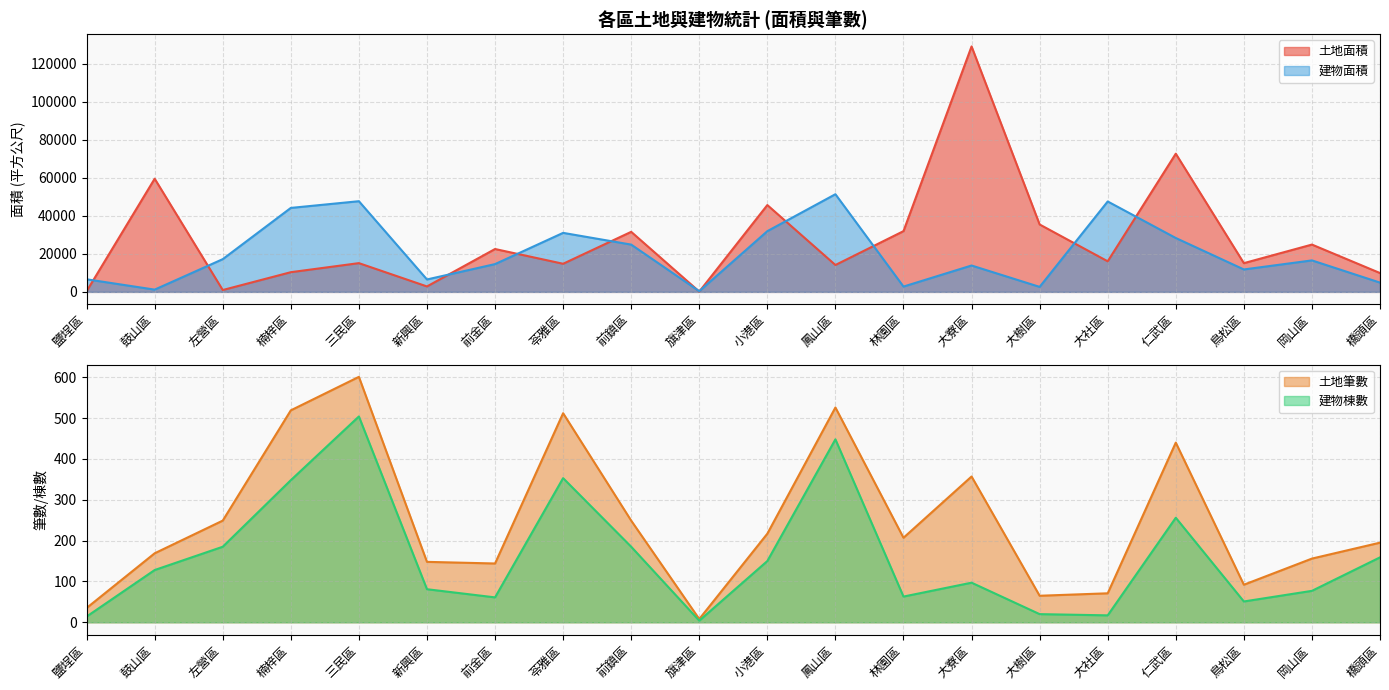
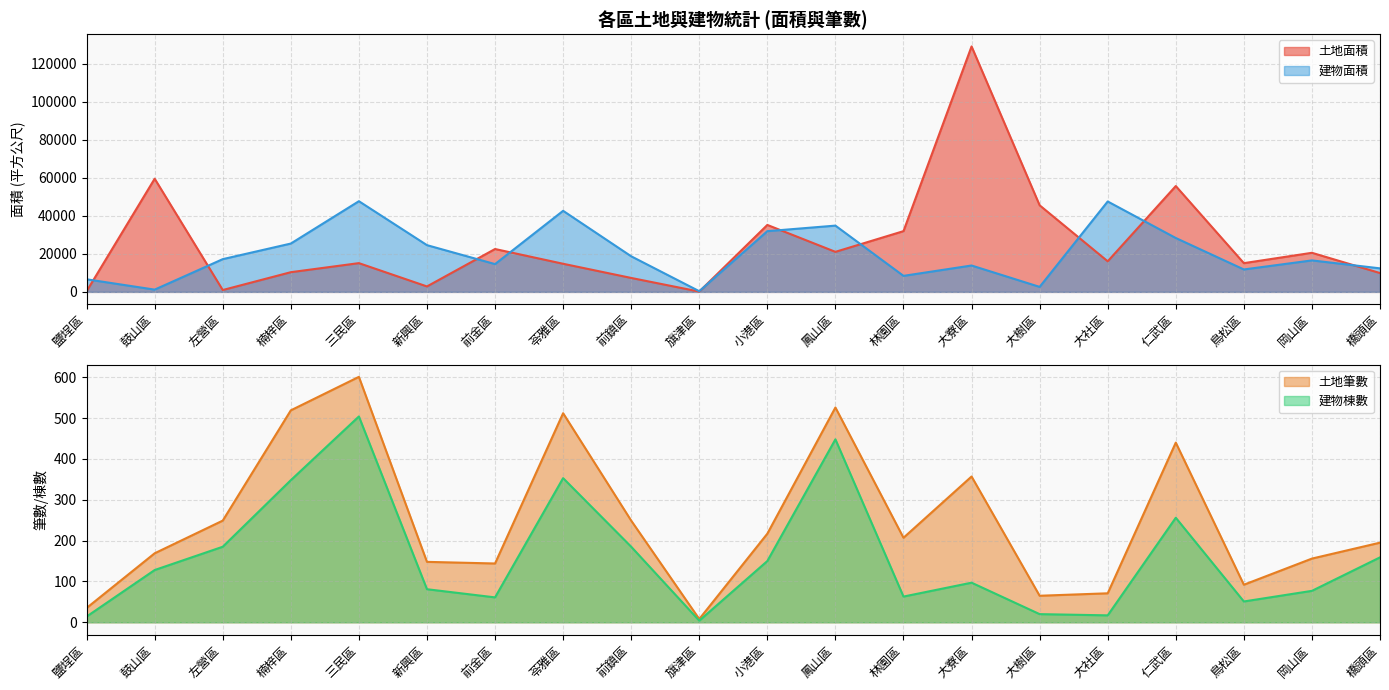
  {
    "各區土地與建物統計 (面積與筆數)": {
      "土地面積": {
        "鹽埕區": 0,
        "鼓山區": 60000,
        "左營區": 1000,
        "楠梓區": 10000,
        "三民區": 15000,
        "新興區": 3000,
        "前金區": 23000,
        "苓雅區": 15000,
-       "前鎮區": 32000,
-       "小港區": 46000,
-       "鳳山區": 14000,
+       "前鎮區": 7000,
+       "小港區": 35000,
+       "鳳山區": 21000,
        "林園區": 32000,
        "大寮區": 129000,
-       "大樹區": 35000,
+       "大樹區": 46000,
        "大社區": 16000,
-       "仁武區": 73000,
+       "仁武區": 56000,
        "鳥松區": 15000,
-       "岡山區": 25000,
+       "岡山區": 21000,
        "橋頭區": 10000
      },
      "建物面積": {
        "鹽埕區": 7000,
        "鼓山區": 1000,
        "左營區": 17000,
-       "楠梓區": 44000,
+       "楠梓區": 25000,
        "三民區": 48000,
-       "新興區": 7000,
+       "新興區": 25000,
        "前金區": 15000,
-       "苓雅區": 31000,
-       "前鎮區": 25000,
+       "苓雅區": 43000,
+       "前鎮區": 19000,
        "小港區": 32000,
-       "鳳山區": 51000,
-       "林園區": 3000,
+       "鳳山區": 35000,
+       "林園區": 8000,
        "大寮區": 14000,
        "大樹區": 3000,
        "大社區": 48000,
        "仁武區": 28000,
        "鳥松區": 12000,
        "岡山區": 17000,
-       "橋頭區": 5000
+       "橋頭區": 12000
      }
    }
  }
